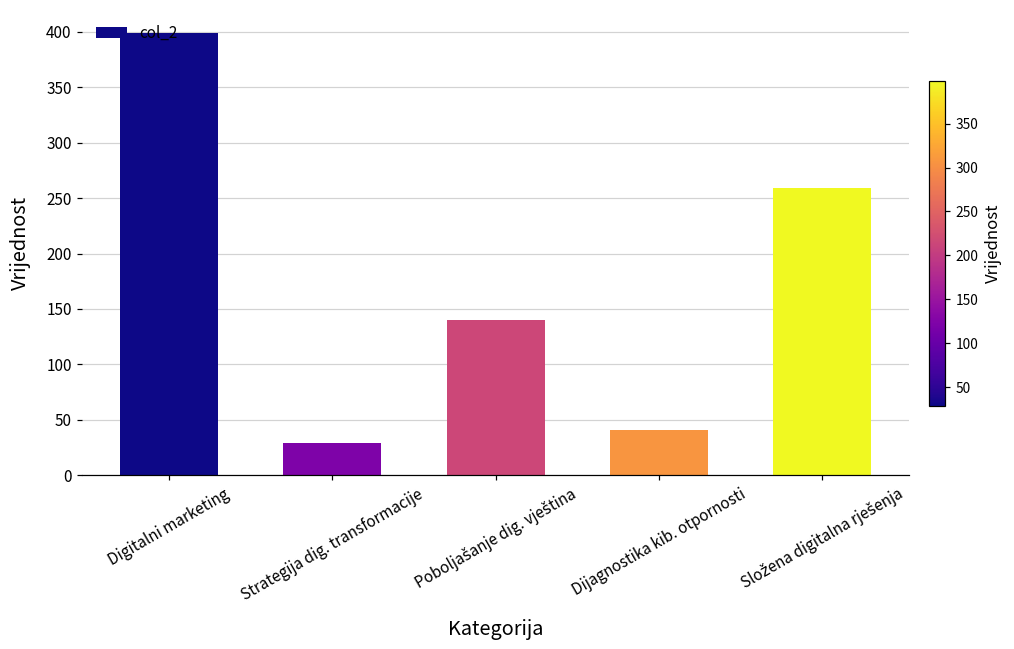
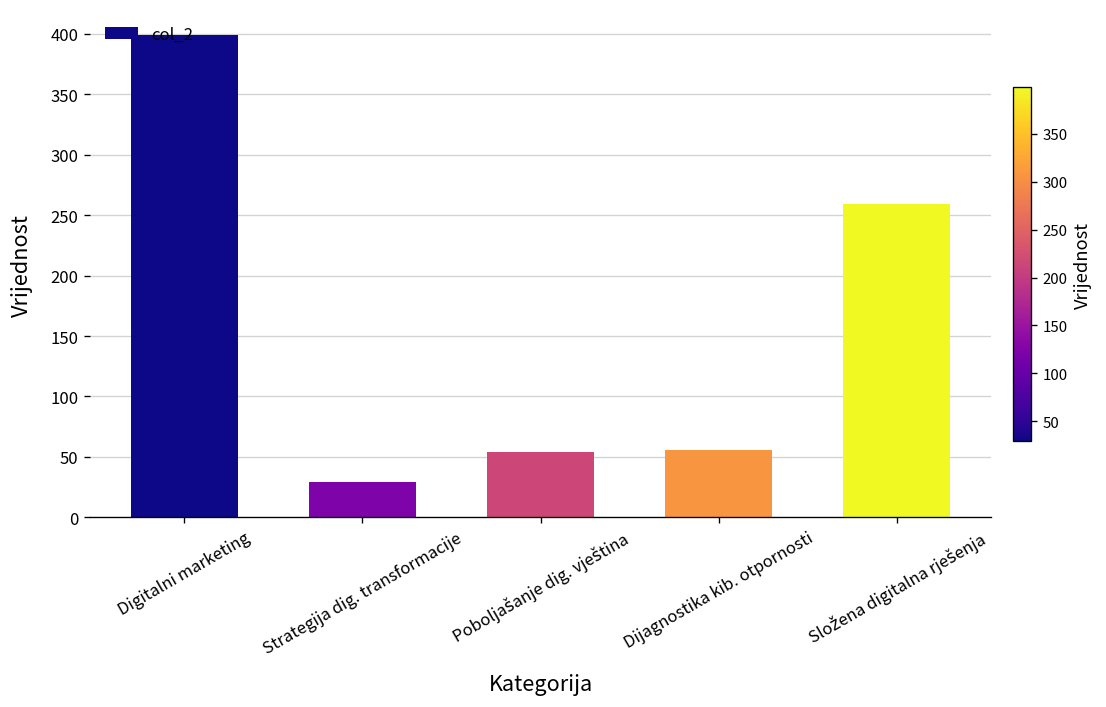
  {
    "Digitalni marketing": 399,
    "Strategija dig. transformacije": 29,
-   "Poboljašanje dig. vještina": 140,
-   "Dijagnostika kib. otpornosti": 41,
+   "Poboljašanje dig. vještina": 54,
+   "Dijagnostika kib. otpornosti": 56,
    "Složena digitalna rješenja": 259
  }
